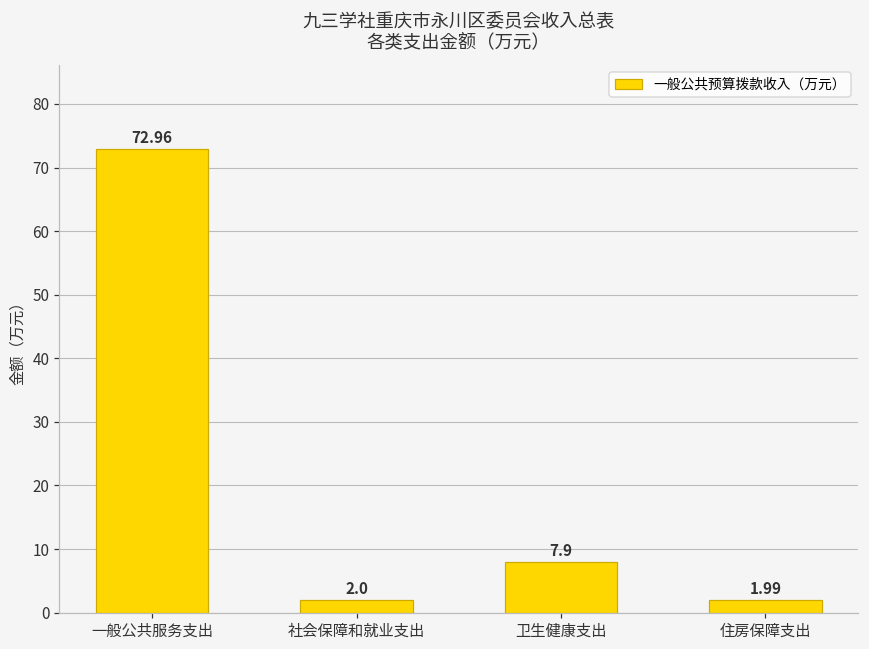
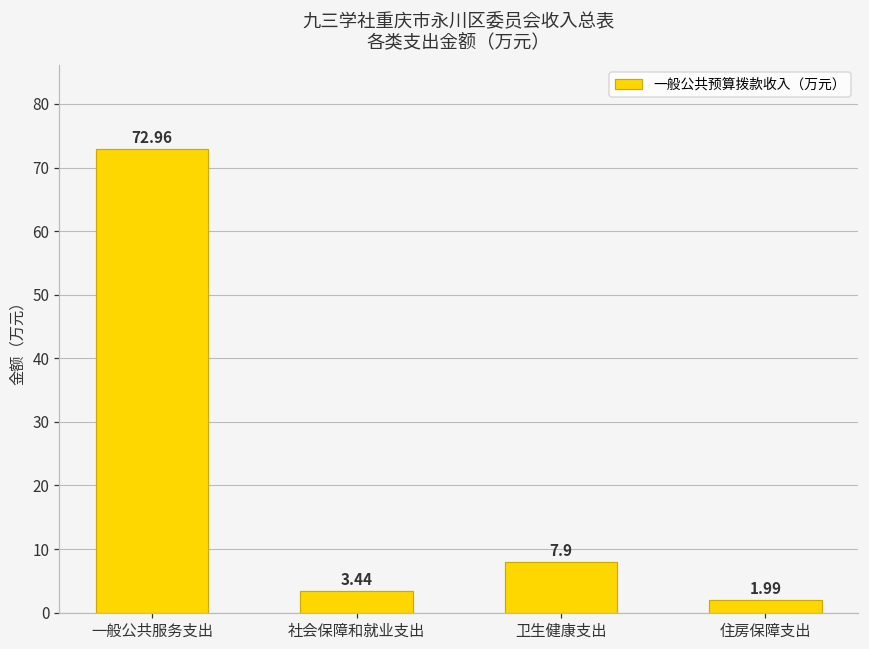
  {
    "一般公共服务支出": 72.96,
-   "社会保障和就业支出": 2.0,
+   "社会保障和就业支出": 3.44,
    "卫生健康支出": 7.9,
    "住房保障支出": 1.99
  }
